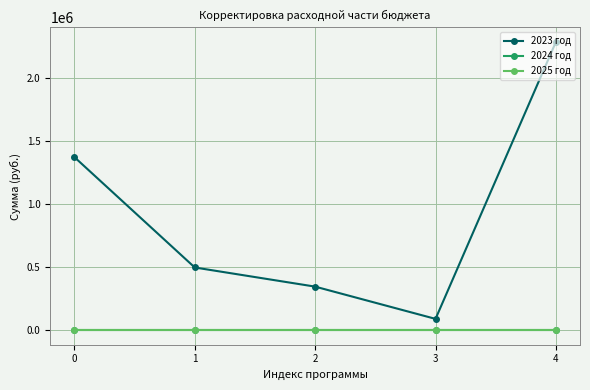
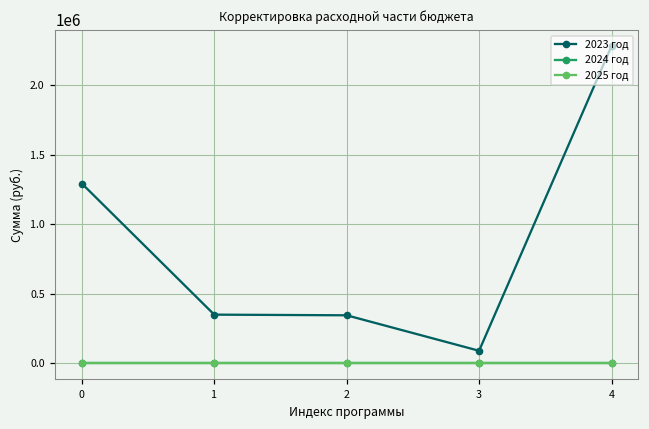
  {
    "2023 год": {
-     "0": 1370000,
-     "1": 500000,
+     "0": 1290000,
+     "1": 350000,
      "2": 350000,
      "3": 90000
    },
    "2025 год": {
      "0": 0,
      "1": 0,
      "2": 0,
      "3": 0,
      "4": 0
    }
  }
